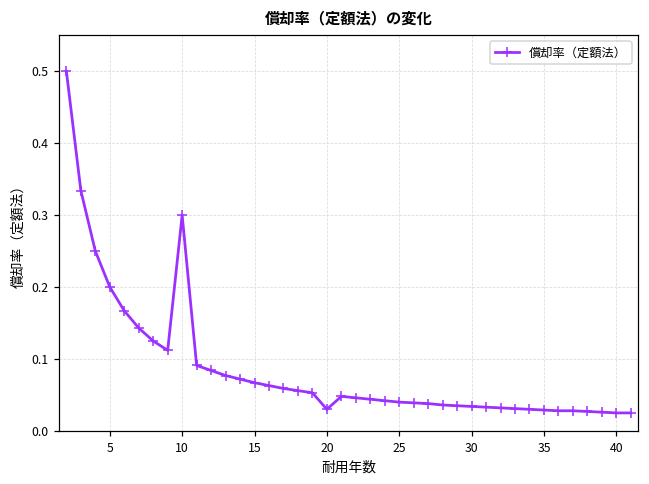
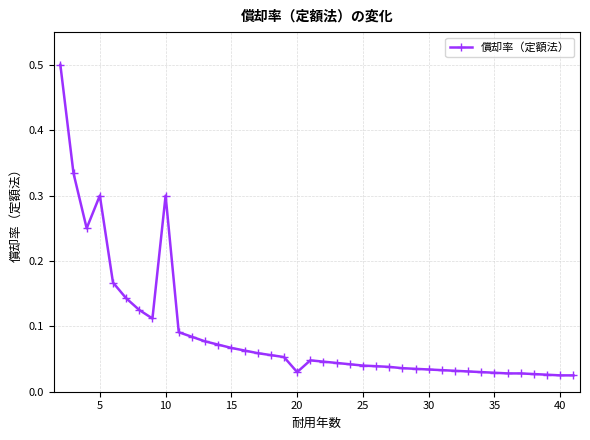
  {
-   "5": 0.2,
+   "5": 0.3,
    "10": 0.3,
    "15": 0.07,
    "20": 0.03,
    "25": 0.04,
    "30": 0.03,
    "35": 0.03,
    "40": 0.03
  }
